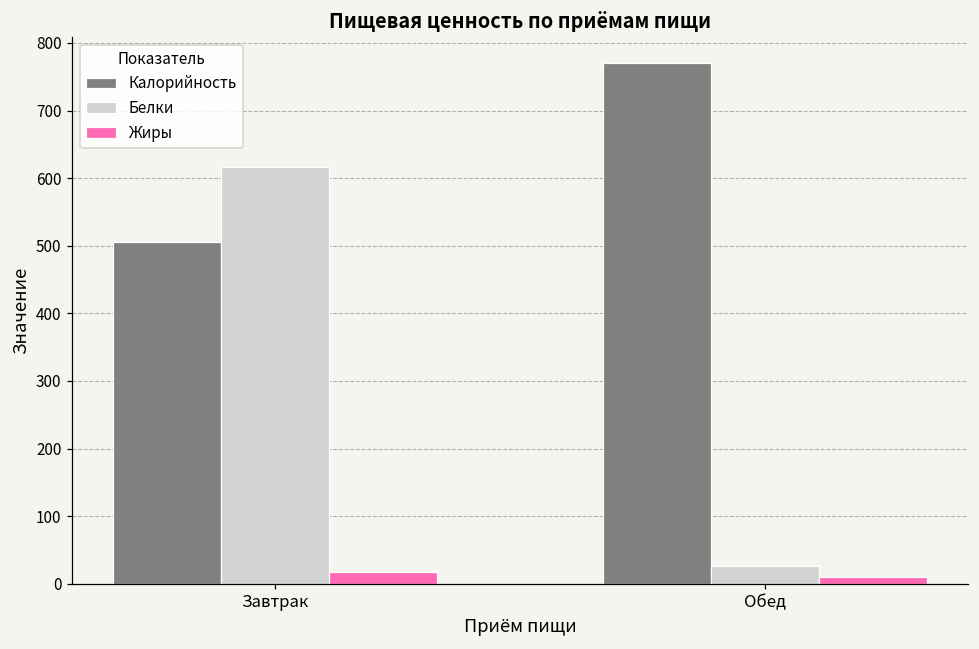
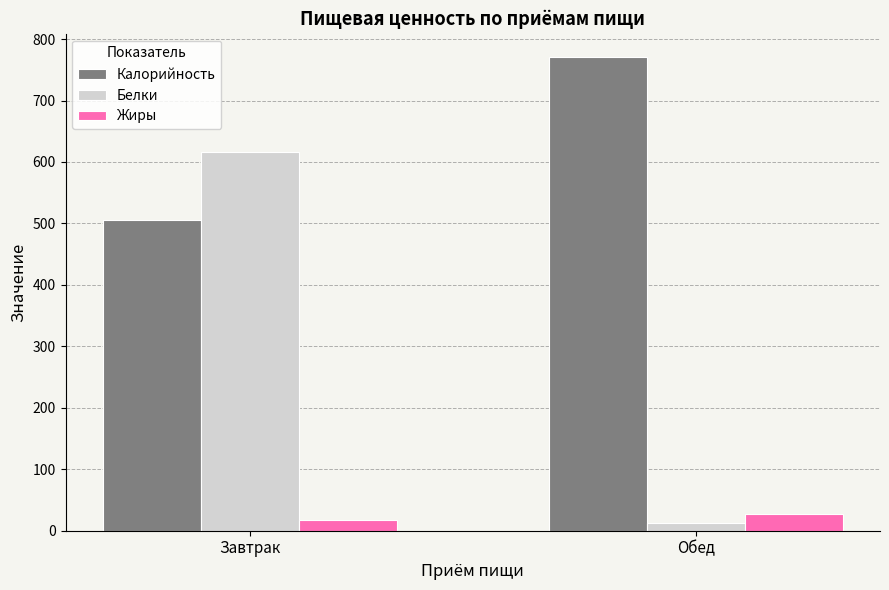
  {
    "Калорийность": {
      "Завтрак": 510,
      "Обед": 770
    },
    "Белки": {
      "Завтрак": 620,
-     "Обед": 30
+     "Обед": 10
    },
    "Жиры": {
      "Завтрак": 20,
-     "Обед": 10
+     "Обед": 30
    }
  }
